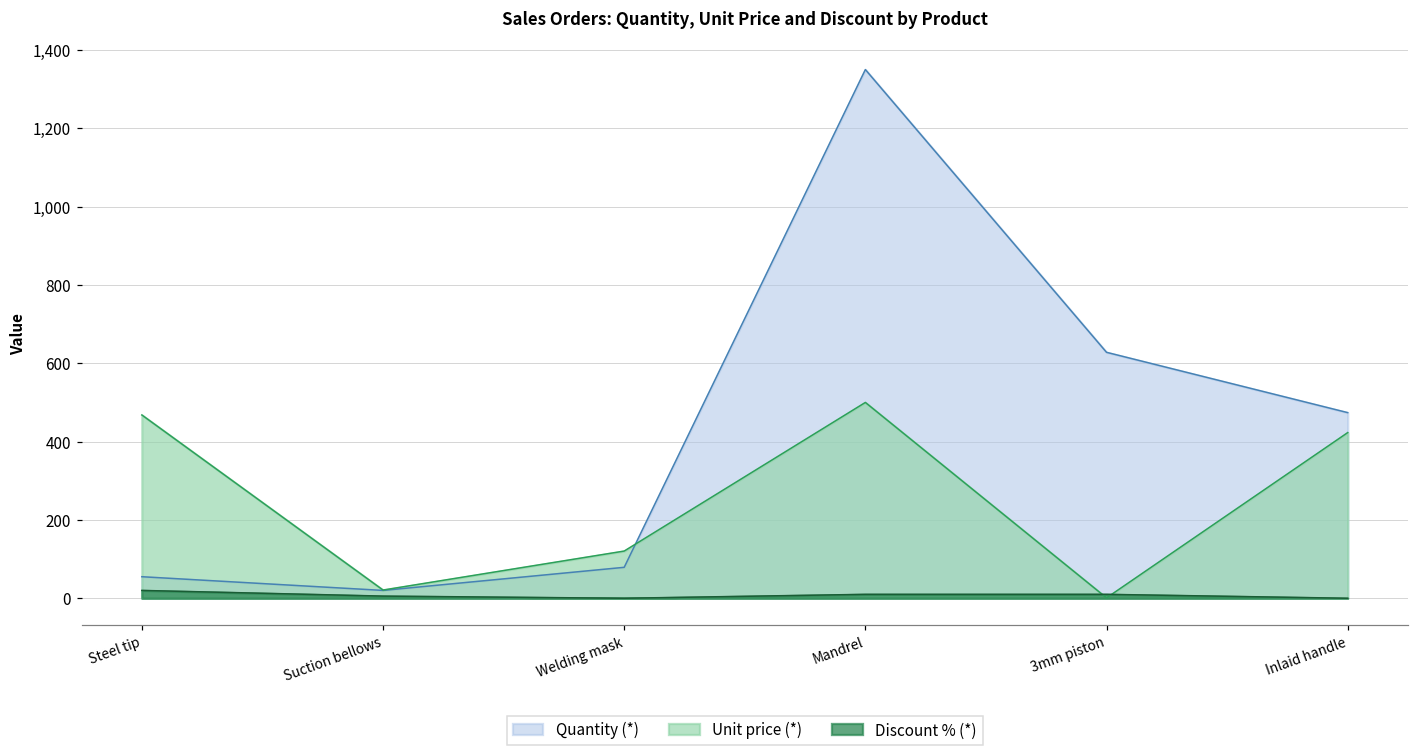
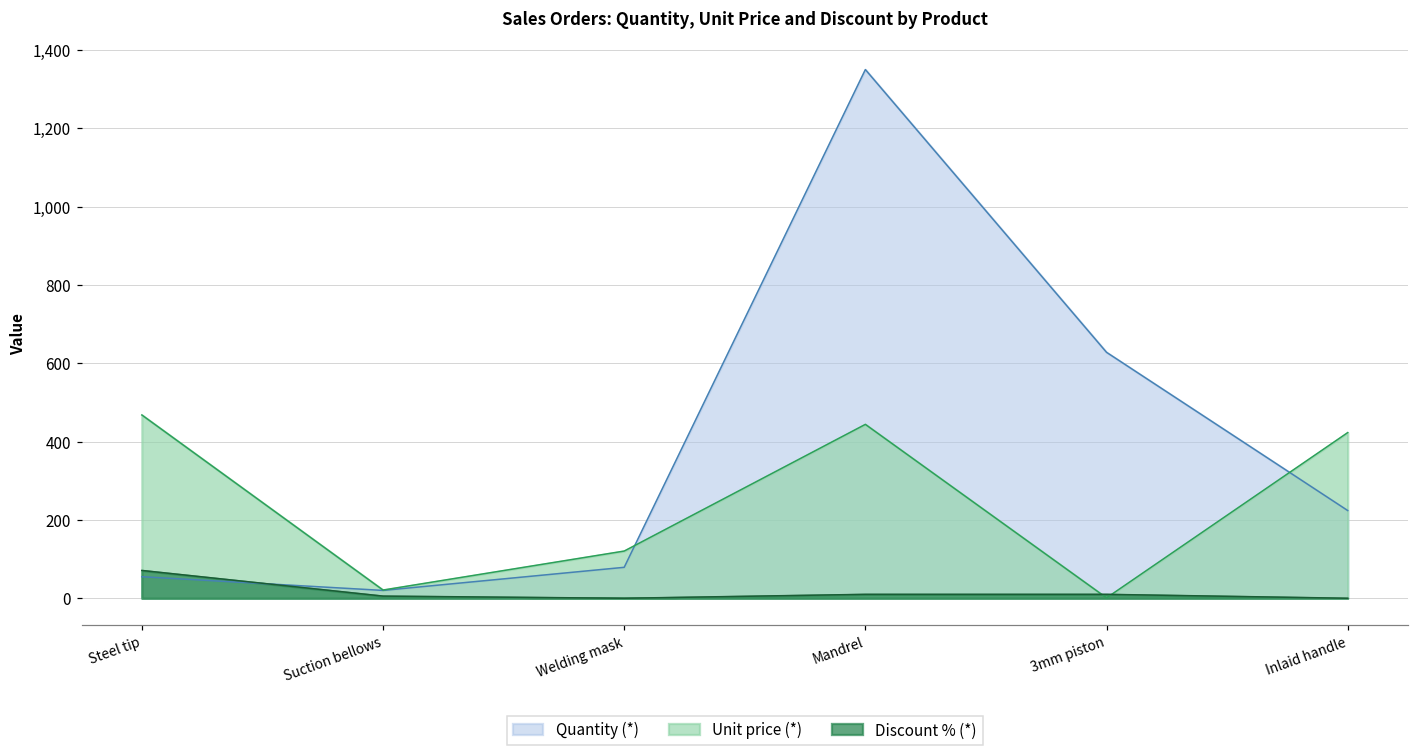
  {
    "Quantity (*)": {
      "Steel tip": "60",
      "Welding mask": "80",
      "Mandrel": "1,350",
      "3mm piston": "630",
-     "Inlaid handle": "470"
+     "Inlaid handle": "220"
    },
    "Unit price (*)": {
      "Steel tip": "470",
      "Welding mask": "120",
-     "Mandrel": "500",
+     "Mandrel": "440",
      "3mm piston": "0",
      "Inlaid handle": "420"
    },
    "Discount % (*)": {
-     "Steel tip": "20",
+     "Steel tip": "70",
      "Suction bellows": "10",
      "Welding mask": "0",
      "Mandrel": "10",
      "3mm piston": "10",
      "Inlaid handle": "0"
    }
  }
